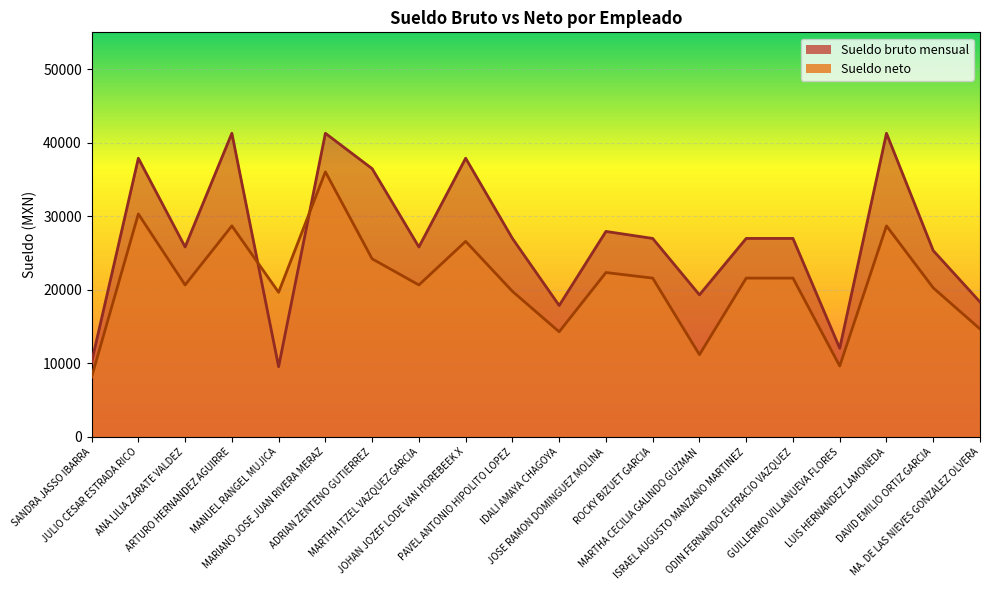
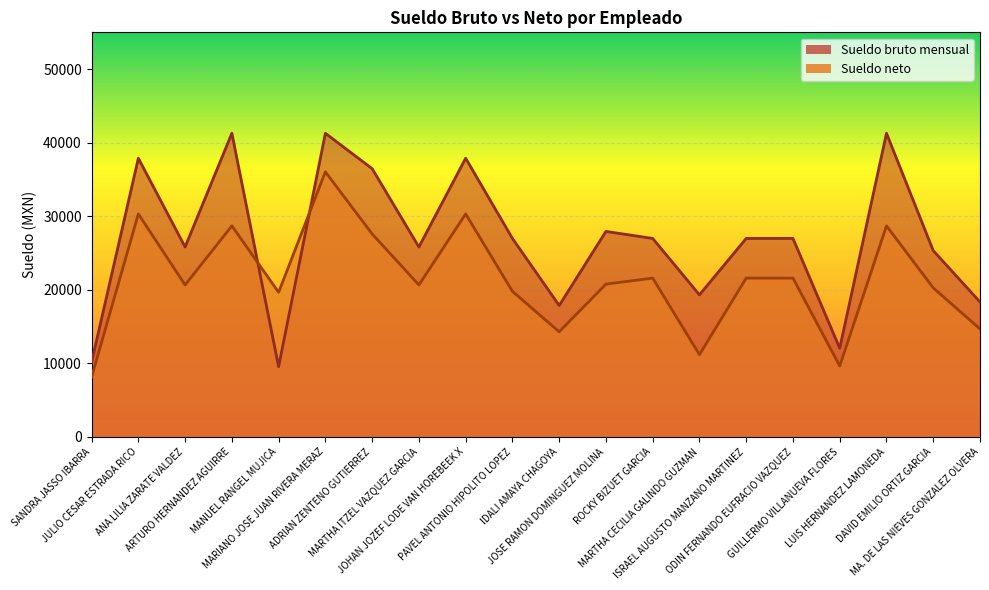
  {
    "Sueldo bruto mensual": {
      "SANDRA JASSO IBARRA": 10000,
      "JULIO CESAR ESTRADA RICO": 38000,
      "ANA LILIA ZARATE VALDEZ": 26000,
      "ARTURO HERNANDEZ AGUIRRE": 41000,
      "MANUEL RANGEL MUJICA": 10000,
      "MARIANO JOSE JUAN RIVERA MERAZ": 41000,
      "ADRIAN ZENTENO GUTIERREZ": 36000,
      "MARTHA ITZEL VAZQUEZ GARCIA": 26000,
      "JOHAN JOZEF LODE VAN HOREBEEK X": 38000,
      "PAVEL ANTONIO HIPOLITO LOPEZ": 27000,
      "IDALI AMAYA CHAGOYA": 18000,
      "JOSE RAMON DOMINGUEZ MOLINA": 28000,
      "ROCKY BIZUET GARCIA": 27000,
      "MARTHA CECILIA GALINDO GUZMAN": 19000,
      "ISRAEL AUGUSTO MANZANO MARTINEZ": 27000,
      "ODIN FERNANDO EUFRACIO VAZQUEZ": 27000,
      "GUILLERMO VILLANUEVA FLORES": 12000,
      "LUIS HERNANDEZ LAMONEDA": 41000,
      "DAVID EMILIO ORTIZ GARCIA": 25000,
      "MA. DE LAS NIEVES GONZALEZ OLVERA": 18000
    },
    "Sueldo neto": {
      "SANDRA JASSO IBARRA": 8000,
      "JULIO CESAR ESTRADA RICO": 30000,
      "ANA LILIA ZARATE VALDEZ": 21000,
      "ARTURO HERNANDEZ AGUIRRE": 29000,
      "MANUEL RANGEL MUJICA": 20000,
      "MARIANO JOSE JUAN RIVERA MERAZ": 36000,
-     "ADRIAN ZENTENO GUTIERREZ": 24000,
+     "ADRIAN ZENTENO GUTIERREZ": 28000,
      "MARTHA ITZEL VAZQUEZ GARCIA": 21000,
-     "JOHAN JOZEF LODE VAN HOREBEEK X": 27000,
+     "JOHAN JOZEF LODE VAN HOREBEEK X": 30000,
      "PAVEL ANTONIO HIPOLITO LOPEZ": 20000,
      "IDALI AMAYA CHAGOYA": 14000,
-     "JOSE RAMON DOMINGUEZ MOLINA": 22000,
+     "JOSE RAMON DOMINGUEZ MOLINA": 21000,
      "ROCKY BIZUET GARCIA": 22000,
      "MARTHA CECILIA GALINDO GUZMAN": 11000,
      "ISRAEL AUGUSTO MANZANO MARTINEZ": 22000,
      "ODIN FERNANDO EUFRACIO VAZQUEZ": 22000,
      "GUILLERMO VILLANUEVA FLORES": 10000,
      "LUIS HERNANDEZ LAMONEDA": 29000,
      "DAVID EMILIO ORTIZ GARCIA": 20000,
      "MA. DE LAS NIEVES GONZALEZ OLVERA": 15000
    }
  }
